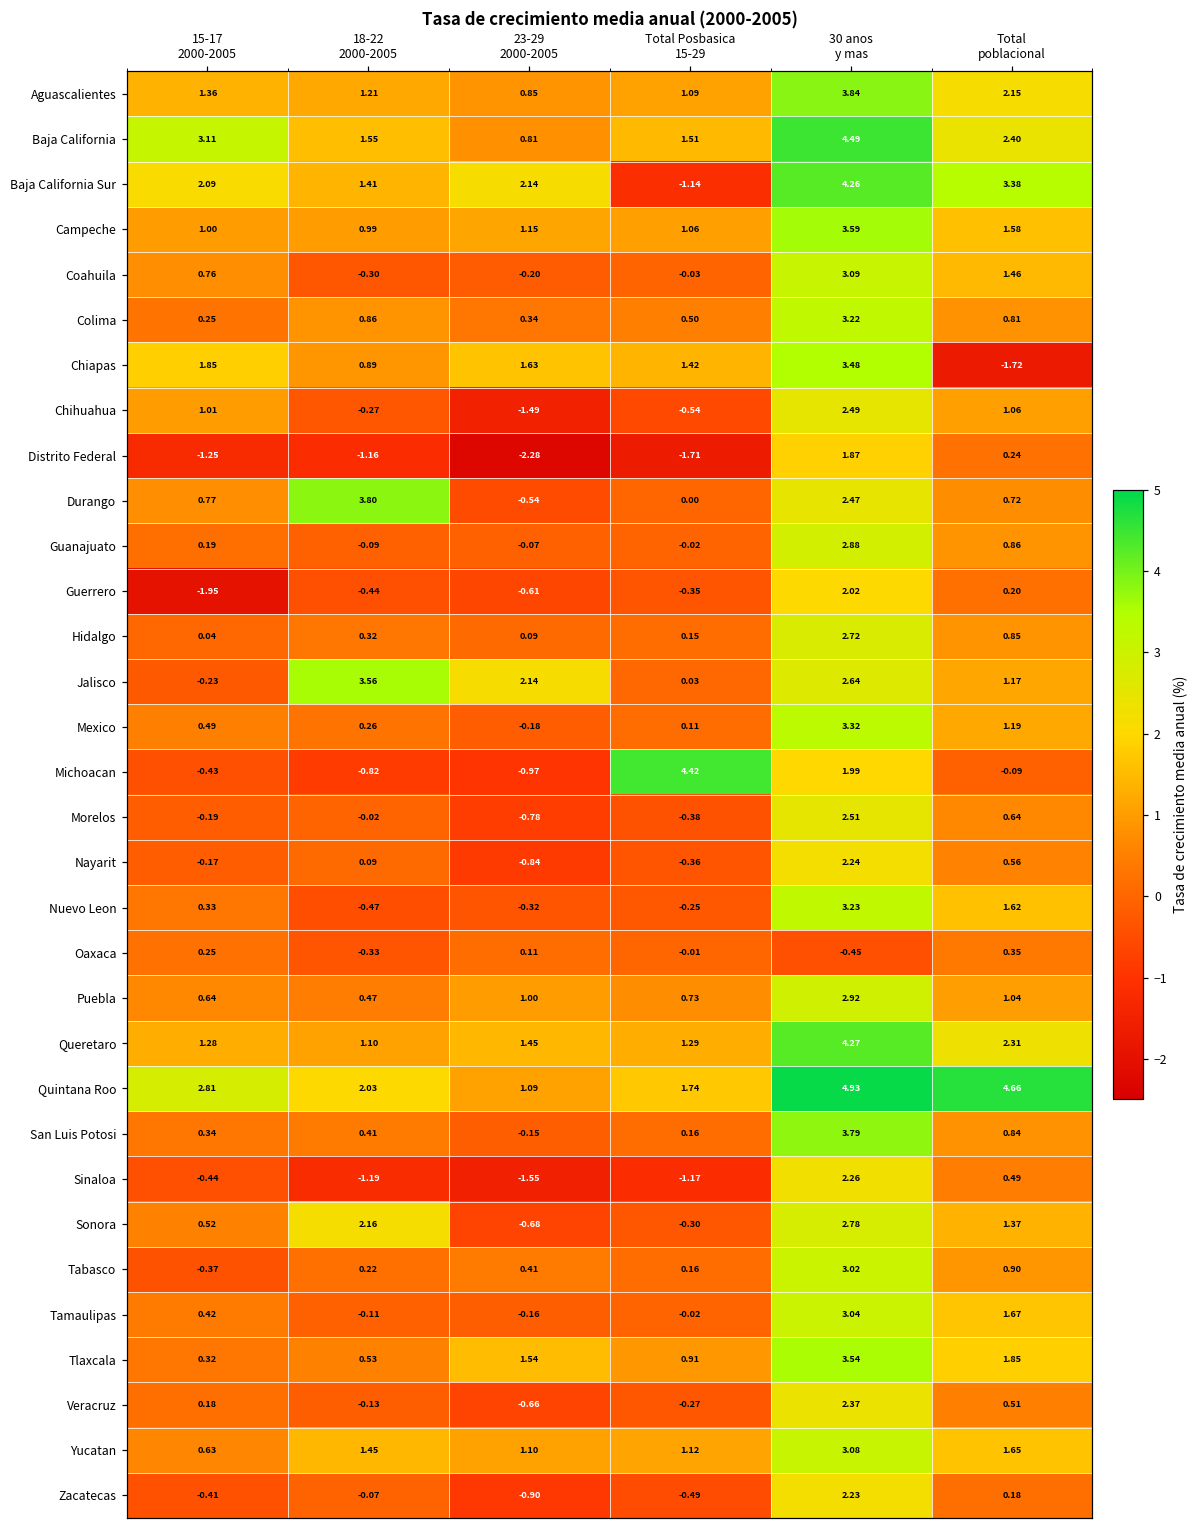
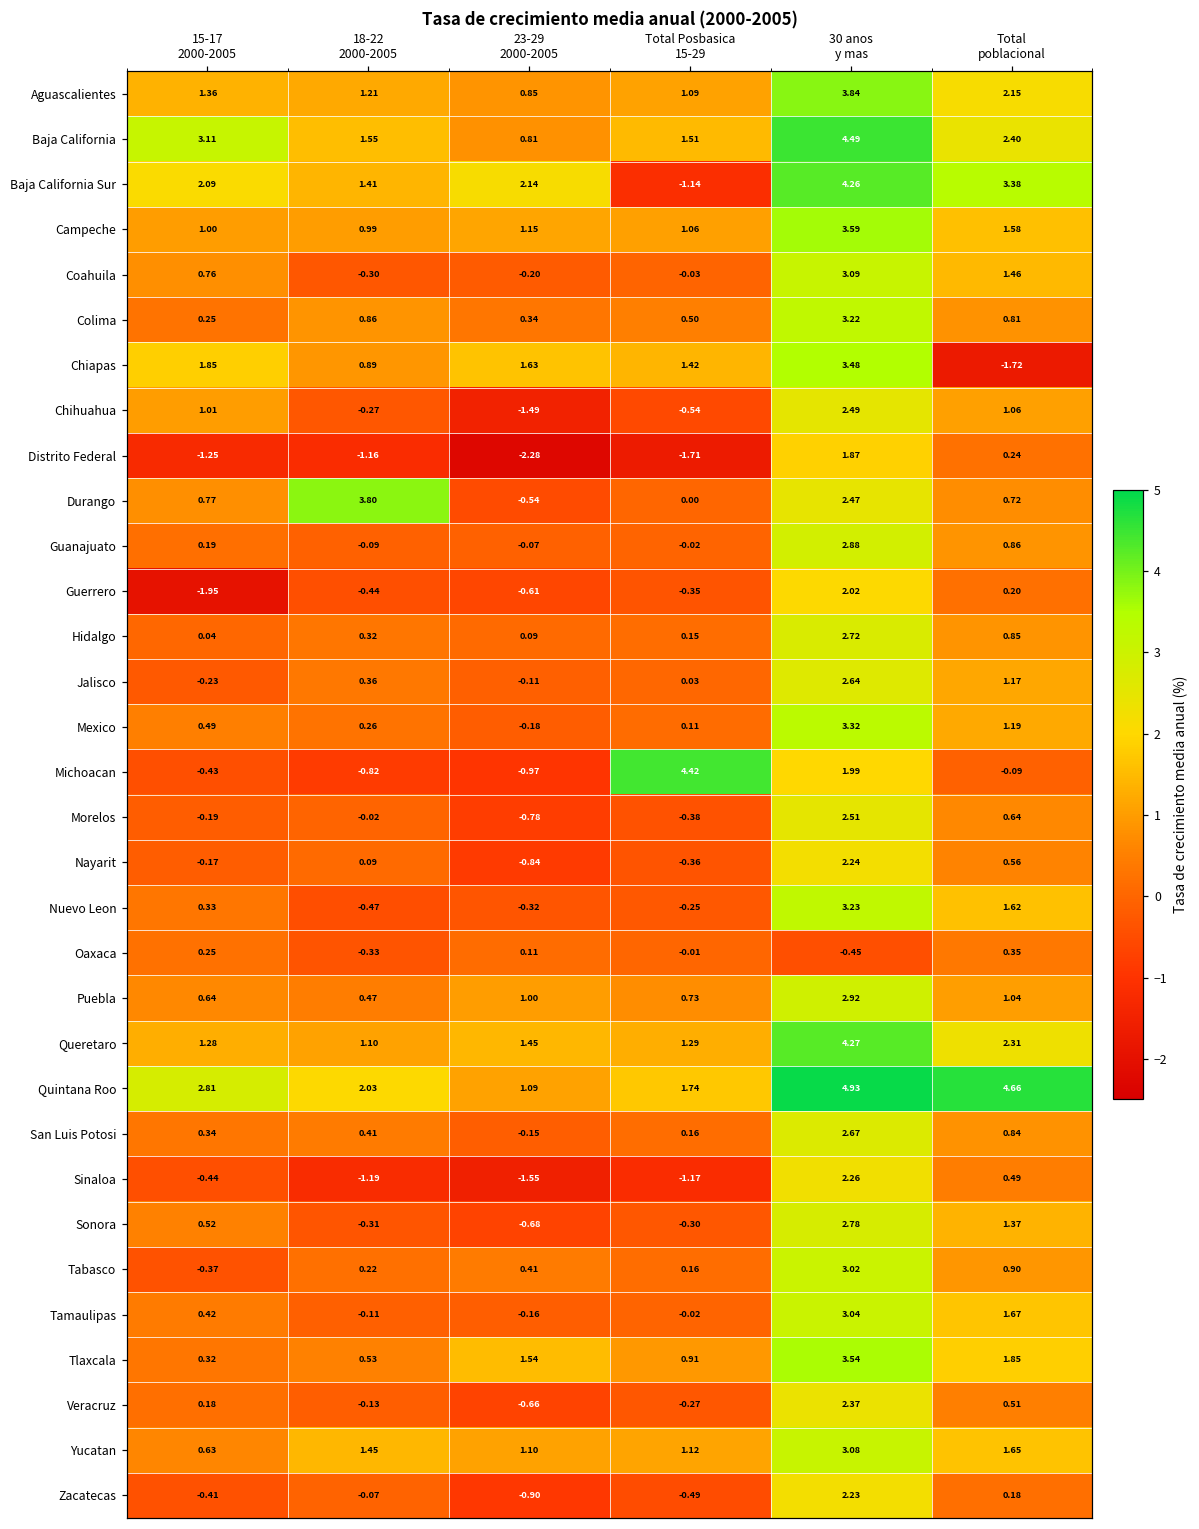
  {
    "Aguascalientes": {
      "15-17 2000-2005": 1.36,
      "18-22 2000-2005": 1.21,
      "23-29 2000-2005": 0.85,
      "Total Posbasica 15-29": 1.09,
      "30 anos y mas": 3.84,
      "Total poblacional": 2.15
    },
    "Baja California": {
      "15-17 2000-2005": 3.11,
      "18-22 2000-2005": 1.55,
      "23-29 2000-2005": 0.81,
      "Total Posbasica 15-29": 1.51,
      "30 anos y mas": 4.49,
      "Total poblacional": 2.40
    },
    "Baja California Sur": {
      "15-17 2000-2005": 2.09,
      "18-22 2000-2005": 1.41,
      "23-29 2000-2005": 2.14,
      "Total Posbasica 15-29": -1.14,
      "30 anos y mas": 4.26,
      "Total poblacional": 3.38
    },
    "Campeche": {
      "15-17 2000-2005": 1.00,
      "18-22 2000-2005": 0.99,
      "23-29 2000-2005": 1.15,
      "Total Posbasica 15-29": 1.06,
      "30 anos y mas": 3.59,
      "Total poblacional": 1.58
    },
    "Coahuila": {
      "15-17 2000-2005": 0.76,
      "18-22 2000-2005": -0.30,
      "23-29 2000-2005": -0.20,
      "Total Posbasica 15-29": -0.03,
      "30 anos y mas": 3.09,
      "Total poblacional": 1.46
    },
    "Colima": {
      "15-17 2000-2005": 0.25,
      "18-22 2000-2005": 0.86,
      "23-29 2000-2005": 0.34,
      "Total Posbasica 15-29": 0.50,
      "30 anos y mas": 3.22,
      "Total poblacional": 0.81
    },
    "Chiapas": {
      "15-17 2000-2005": 1.85,
      "18-22 2000-2005": 0.89,
      "23-29 2000-2005": 1.63,
      "Total Posbasica 15-29": 1.42,
      "30 anos y mas": 3.48,
      "Total poblacional": -1.72
    },
    "Chihuahua": {
      "15-17 2000-2005": 1.01,
      "18-22 2000-2005": -0.27,
      "23-29 2000-2005": -1.49,
      "Total Posbasica 15-29": -0.54,
      "30 anos y mas": 2.49,
      "Total poblacional": 1.06
    },
    "Distrito Federal": {
      "15-17 2000-2005": -1.25,
      "18-22 2000-2005": -1.16,
      "23-29 2000-2005": -2.28,
      "Total Posbasica 15-29": -1.71,
      "30 anos y mas": 1.87,
      "Total poblacional": 0.24
    },
    "Durango": {
      "15-17 2000-2005": 0.77,
      "18-22 2000-2005": 3.80,
      "23-29 2000-2005": -0.54,
      "Total Posbasica 15-29": 0.00,
      "30 anos y mas": 2.47,
      "Total poblacional": 0.72
    },
    "Guanajuato": {
      "15-17 2000-2005": 0.19,
      "18-22 2000-2005": -0.09,
      "23-29 2000-2005": -0.07,
      "Total Posbasica 15-29": -0.02,
      "30 anos y mas": 2.88,
      "Total poblacional": 0.86
    },
    "Guerrero": {
      "15-17 2000-2005": -1.95,
      "18-22 2000-2005": -0.44,
      "23-29 2000-2005": -0.61,
      "Total Posbasica 15-29": -0.35,
      "30 anos y mas": 2.02,
      "Total poblacional": 0.20
    },
    "Hidalgo": {
      "15-17 2000-2005": 0.04,
      "18-22 2000-2005": 0.32,
      "23-29 2000-2005": 0.09,
      "Total Posbasica 15-29": 0.15,
      "30 anos y mas": 2.72,
      "Total poblacional": 0.85
    },
    "Jalisco": {
      "15-17 2000-2005": -0.23,
-     "18-22 2000-2005": 3.56,
-     "23-29 2000-2005": 2.14,
+     "18-22 2000-2005": 0.36,
+     "23-29 2000-2005": -0.11,
      "Total Posbasica 15-29": 0.03,
      "30 anos y mas": 2.64,
      "Total poblacional": 1.17
    },
    "Mexico": {
      "15-17 2000-2005": 0.49,
      "18-22 2000-2005": 0.26,
      "23-29 2000-2005": -0.18,
      "Total Posbasica 15-29": 0.11,
      "30 anos y mas": 3.32,
      "Total poblacional": 1.19
    },
    "Michoacan": {
      "15-17 2000-2005": -0.43,
      "18-22 2000-2005": -0.82,
      "23-29 2000-2005": -0.97,
      "Total Posbasica 15-29": 4.42,
      "30 anos y mas": 1.99,
      "Total poblacional": -0.09
    },
    "Morelos": {
      "15-17 2000-2005": -0.19,
      "18-22 2000-2005": -0.02,
      "23-29 2000-2005": -0.78,
      "Total Posbasica 15-29": -0.38,
      "30 anos y mas": 2.51,
      "Total poblacional": 0.64
    },
    "Nayarit": {
      "15-17 2000-2005": -0.17,
      "18-22 2000-2005": 0.09,
      "23-29 2000-2005": -0.84,
      "Total Posbasica 15-29": -0.36,
      "30 anos y mas": 2.24,
      "Total poblacional": 0.56
    },
    "Nuevo Leon": {
      "15-17 2000-2005": 0.33,
      "18-22 2000-2005": -0.47,
      "23-29 2000-2005": -0.32,
      "Total Posbasica 15-29": -0.25,
      "30 anos y mas": 3.23,
      "Total poblacional": 1.62
    },
    "Oaxaca": {
      "15-17 2000-2005": 0.25,
      "18-22 2000-2005": -0.33,
      "23-29 2000-2005": 0.11,
      "Total Posbasica 15-29": -0.01,
      "30 anos y mas": -0.45,
      "Total poblacional": 0.35
    },
    "Puebla": {
      "15-17 2000-2005": 0.64,
      "18-22 2000-2005": 0.47,
      "23-29 2000-2005": 1.00,
      "Total Posbasica 15-29": 0.73,
      "30 anos y mas": 2.92,
      "Total poblacional": 1.04
    },
    "Queretaro": {
      "15-17 2000-2005": 1.28,
      "18-22 2000-2005": 1.10,
      "23-29 2000-2005": 1.45,
      "Total Posbasica 15-29": 1.29,
      "30 anos y mas": 4.27,
      "Total poblacional": 2.31
    },
    "Quintana Roo": {
      "15-17 2000-2005": 2.81,
      "18-22 2000-2005": 2.03,
      "23-29 2000-2005": 1.09,
      "Total Posbasica 15-29": 1.74,
      "30 anos y mas": 4.93,
      "Total poblacional": 4.66
    },
    "San Luis Potosi": {
      "15-17 2000-2005": 0.34,
      "18-22 2000-2005": 0.41,
      "23-29 2000-2005": -0.15,
      "Total Posbasica 15-29": 0.16,
-     "30 anos y mas": 3.79,
+     "30 anos y mas": 2.67,
      "Total poblacional": 0.84
    },
    "Sinaloa": {
      "15-17 2000-2005": -0.44,
      "18-22 2000-2005": -1.19,
      "23-29 2000-2005": -1.55,
      "Total Posbasica 15-29": -1.17,
      "30 anos y mas": 2.26,
      "Total poblacional": 0.49
    },
    "Sonora": {
      "15-17 2000-2005": 0.52,
-     "18-22 2000-2005": 2.16,
+     "18-22 2000-2005": -0.31,
      "23-29 2000-2005": -0.68,
      "Total Posbasica 15-29": -0.30,
      "30 anos y mas": 2.78,
      "Total poblacional": 1.37
    },
    "Tabasco": {
      "15-17 2000-2005": -0.37,
      "18-22 2000-2005": 0.22,
      "23-29 2000-2005": 0.41,
      "Total Posbasica 15-29": 0.16,
      "30 anos y mas": 3.02,
      "Total poblacional": 0.90
    },
    "Tamaulipas": {
      "15-17 2000-2005": 0.42,
      "18-22 2000-2005": -0.11,
      "23-29 2000-2005": -0.16,
      "Total Posbasica 15-29": -0.02,
      "30 anos y mas": 3.04,
      "Total poblacional": 1.67
    },
    "Tlaxcala": {
      "15-17 2000-2005": 0.32,
      "18-22 2000-2005": 0.53,
      "23-29 2000-2005": 1.54,
      "Total Posbasica 15-29": 0.91,
      "30 anos y mas": 3.54,
      "Total poblacional": 1.85
    },
    "Veracruz": {
      "15-17 2000-2005": 0.18,
      "18-22 2000-2005": -0.13,
      "23-29 2000-2005": -0.66,
      "Total Posbasica 15-29": -0.27,
      "30 anos y mas": 2.37,
      "Total poblacional": 0.51
    },
    "Yucatan": {
      "15-17 2000-2005": 0.63,
      "18-22 2000-2005": 1.45,
      "23-29 2000-2005": 1.10,
      "Total Posbasica 15-29": 1.12,
      "30 anos y mas": 3.08,
      "Total poblacional": 1.65
    },
    "Zacatecas": {
      "15-17 2000-2005": -0.41,
      "18-22 2000-2005": -0.07,
      "23-29 2000-2005": -0.90,
      "Total Posbasica 15-29": -0.49,
      "30 anos y mas": 2.23,
      "Total poblacional": 0.18
    }
  }
